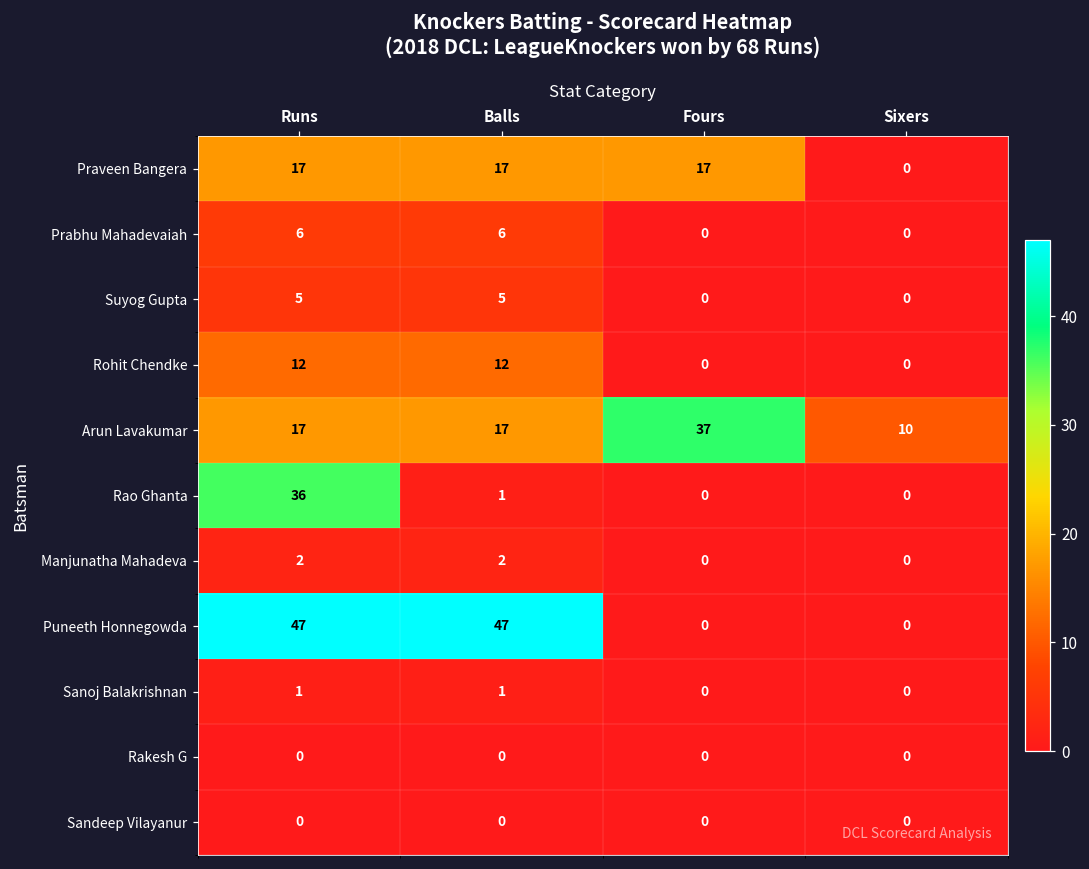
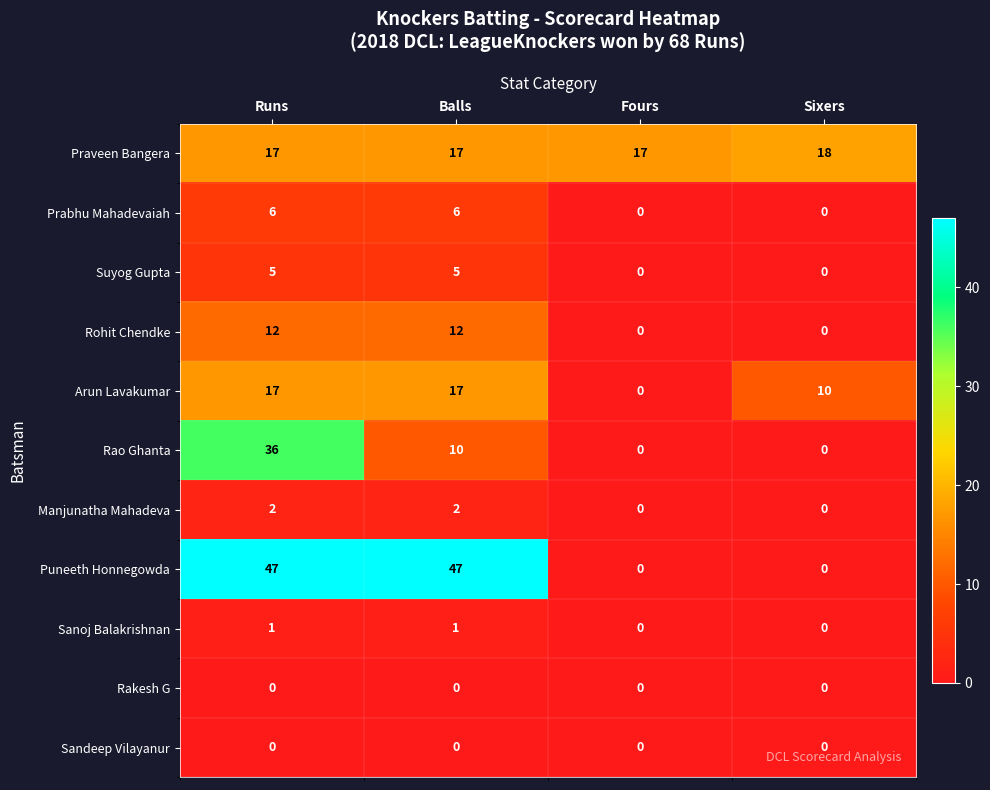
  {
    "Praveen Bangera": {
      "Runs": 17,
      "Balls": 17,
      "Fours": 17,
-     "Sixers": 0
+     "Sixers": 18
    },
    "Prabhu Mahadevaiah": {
      "Runs": 6,
      "Balls": 6,
      "Fours": 0,
      "Sixers": 0
    },
    "Suyog Gupta": {
      "Runs": 5,
      "Balls": 5,
      "Fours": 0,
      "Sixers": 0
    },
    "Rohit Chendke": {
      "Runs": 12,
      "Balls": 12,
      "Fours": 0,
      "Sixers": 0
    },
    "Arun Lavakumar": {
      "Runs": 17,
      "Balls": 17,
-     "Fours": 37,
+     "Fours": 0,
      "Sixers": 10
    },
    "Rao Ghanta": {
      "Runs": 36,
-     "Balls": 1,
+     "Balls": 10,
      "Fours": 0,
      "Sixers": 0
    },
    "Manjunatha Mahadeva": {
      "Runs": 2,
      "Balls": 2,
      "Fours": 0,
      "Sixers": 0
    },
    "Puneeth Honnegowda": {
      "Runs": 47,
      "Balls": 47,
      "Fours": 0,
      "Sixers": 0
    },
    "Sanoj Balakrishnan": {
      "Runs": 1,
      "Balls": 1,
      "Fours": 0,
      "Sixers": 0
    },
    "Rakesh G": {
      "Runs": 0,
      "Balls": 0,
      "Fours": 0,
      "Sixers": 0
    },
    "Sandeep Vilayanur": {
      "Runs": 0,
      "Balls": 0,
      "Fours": 0
    }
  }
